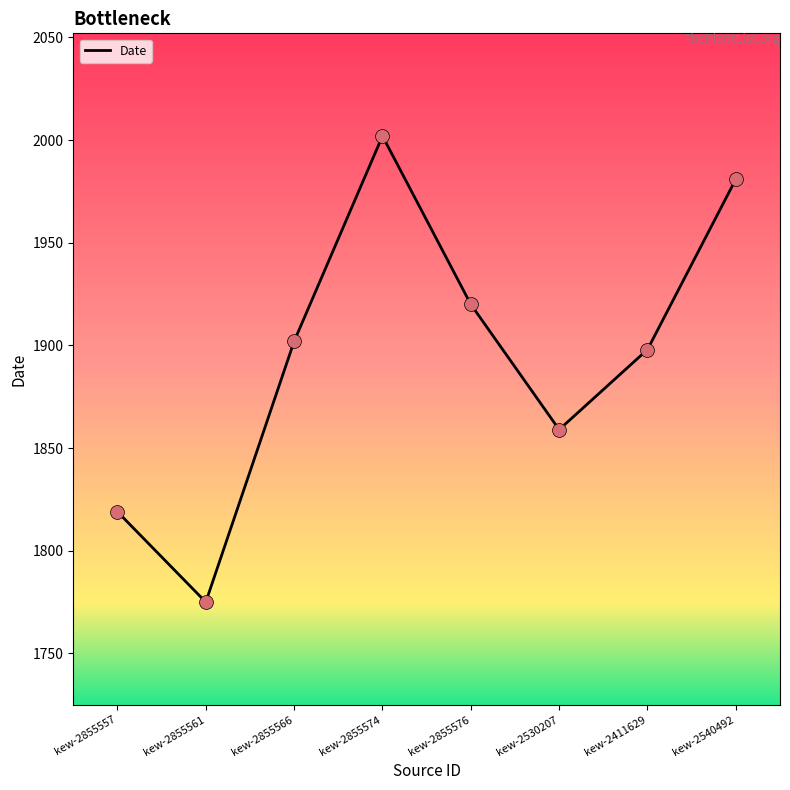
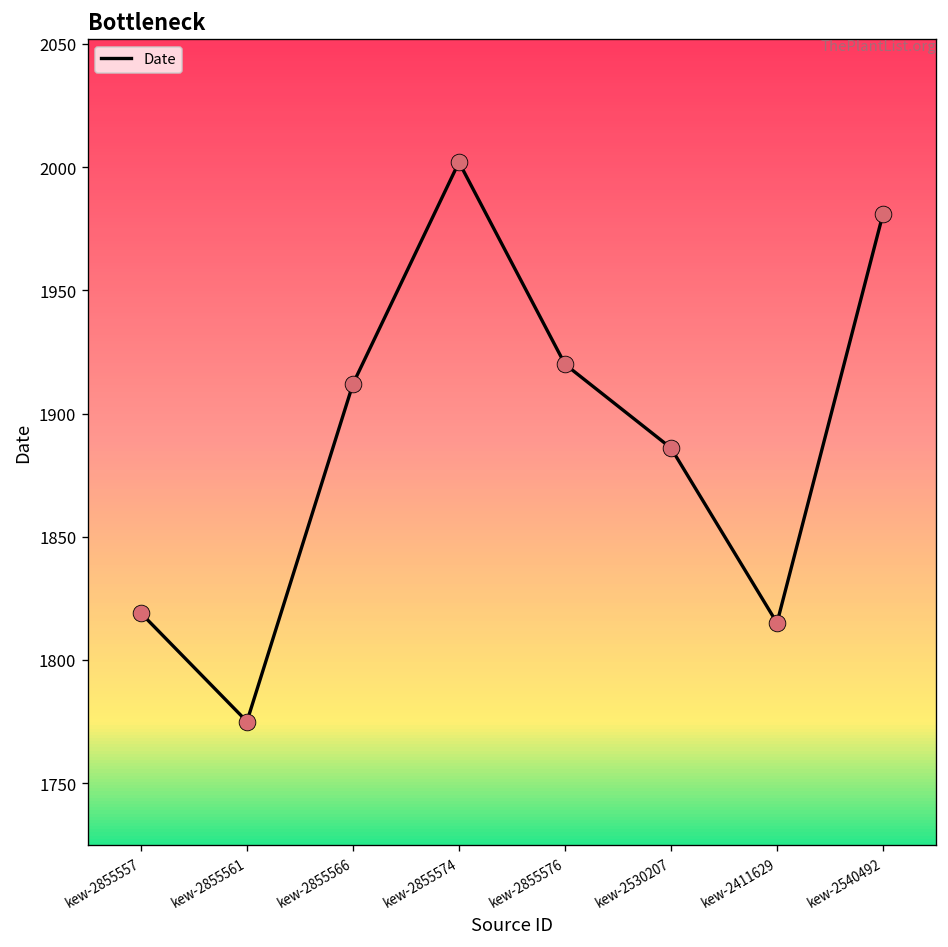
  {
    "kew-2855557": 1819,
    "kew-2855561": 1775,
-   "kew-2855566": 1902,
+   "kew-2855566": 1912,
    "kew-2855574": 2002,
    "kew-2855576": 1920,
-   "kew-2530207": 1859,
-   "kew-2411629": 1898,
+   "kew-2530207": 1886,
+   "kew-2411629": 1815,
    "kew-2540492": 1981
  }
